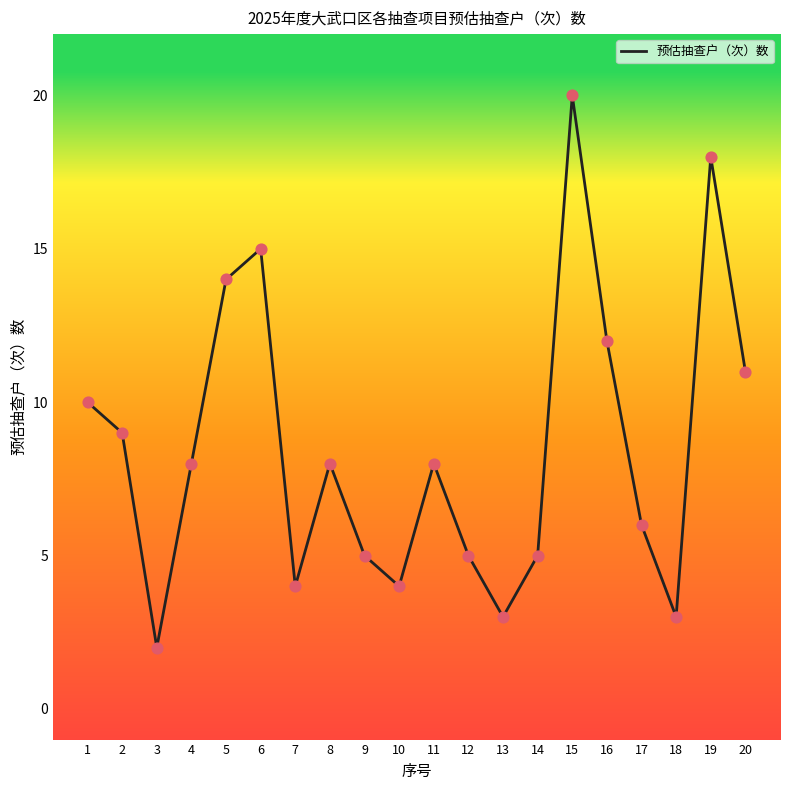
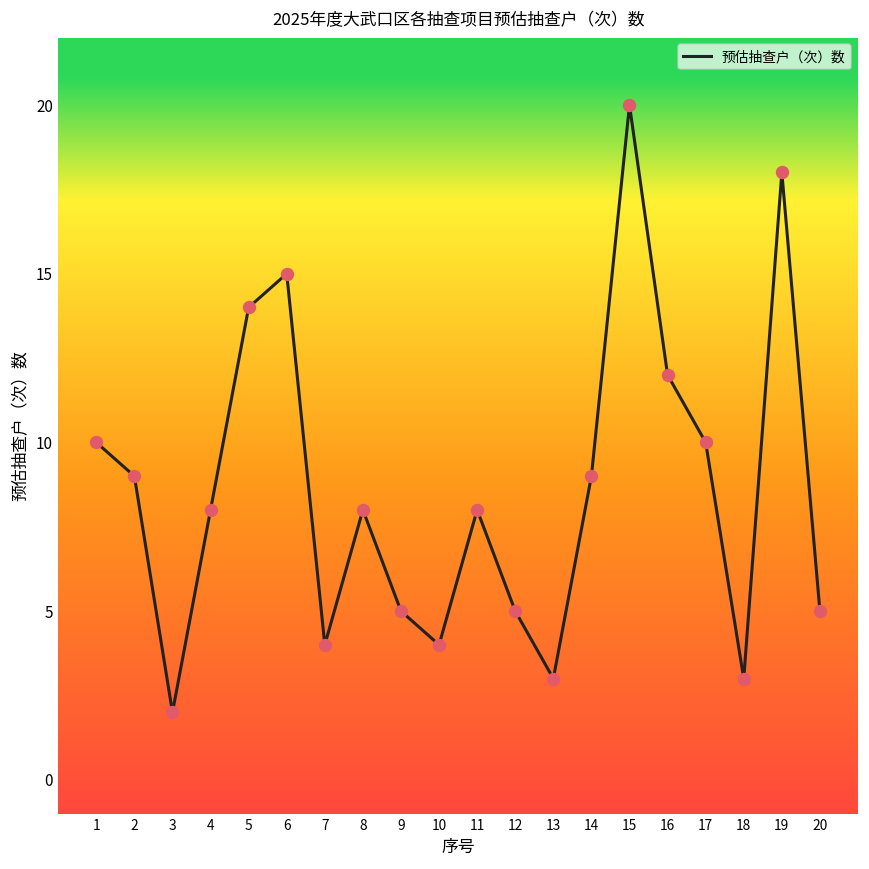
  {
    "1": 10,
    "2": 9,
    "3": 2,
    "4": 8,
    "5": 14,
    "6": 15,
    "7": 4,
    "8": 8,
    "9": 5,
    "10": 4,
    "11": 8,
    "12": 5,
    "13": 3,
-   "14": 5,
+   "14": 9,
    "15": 20,
    "16": 12,
-   "17": 6,
+   "17": 10,
    "18": 3,
    "19": 18,
-   "20": 11
+   "20": 5
  }
